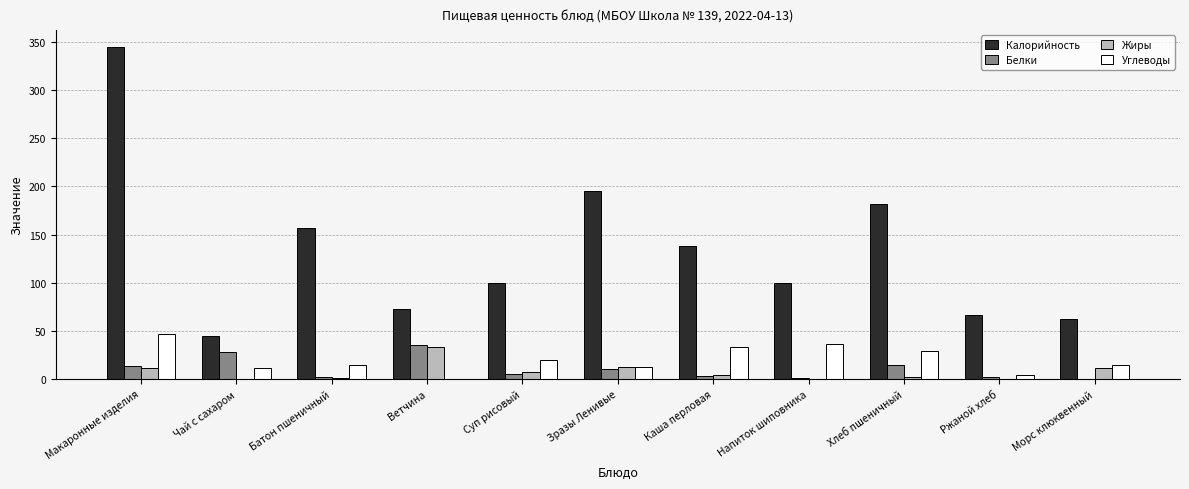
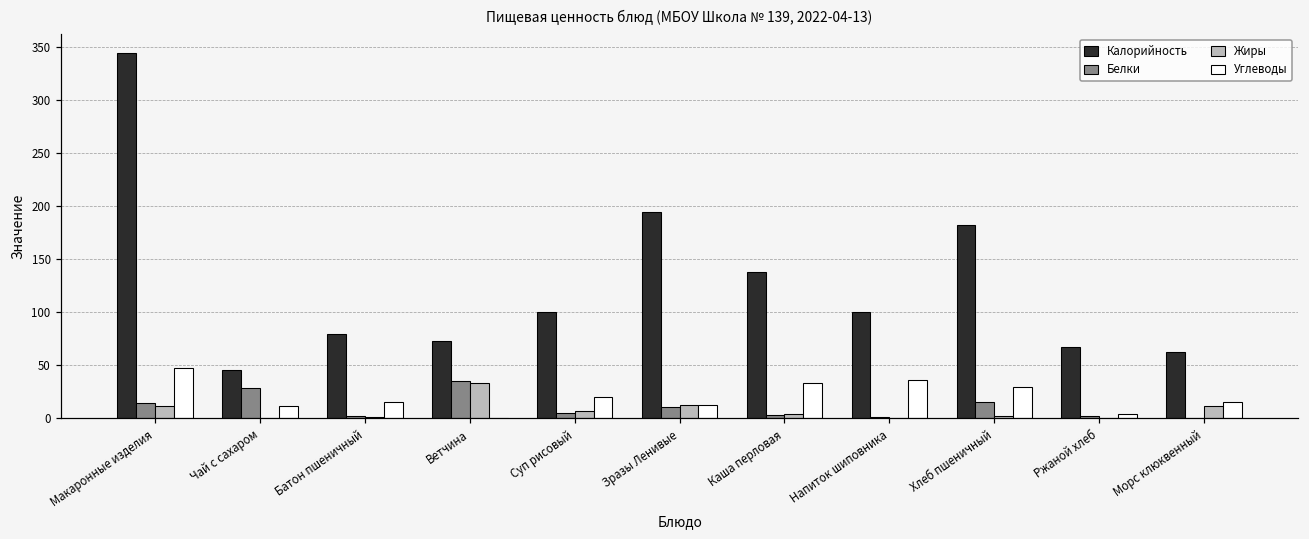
  {
    "Калорийность": {
      "Макаронные изделия": 350,
      "Чай с сахаром": 50,
-     "Батон пшеничный": 160,
+     "Батон пшеничный": 80,
      "Ветчина": 70,
      "Суп рисовый": 100,
      "Зразы Ленивые": 200,
      "Каша перловая": 140,
      "Напиток шиповника": 100,
      "Хлеб пшеничный": 180,
      "Ржаной хлеб": 70,
      "Морс клюквенный": 60
    },
    "Белки": {
      "Макаронные изделия": 10,
      "Чай с сахаром": 30,
      "Ветчина": 40,
      "Суп рисовый": 10,
      "Зразы Ленивые": 10,
      "Каша перловая": 0,
      "Хлеб пшеничный": 20,
      "Морс клюквенный": 0
    },
    "Жиры": {
      "Макаронные изделия": 10,
      "Чай с сахаром": 0,
      "Ветчина": 30,
      "Суп рисовый": 10,
      "Зразы Ленивые": 10,
      "Каша перловая": 0,
      "Напиток шиповника": 0,
      "Ржаной хлеб": 0,
      "Морс клюквенный": 10
    },
    "Углеводы": {
      "Макаронные изделия": 50,
      "Чай с сахаром": 10,
      "Батон пшеничный": 20,
      "Ветчина": 0,
      "Суп рисовый": 20,
      "Зразы Ленивые": 10,
      "Каша перловая": 30,
      "Напиток шиповника": 40,
      "Хлеб пшеничный": 30,
      "Ржаной хлеб": 0,
      "Морс клюквенный": 20
    }
  }
